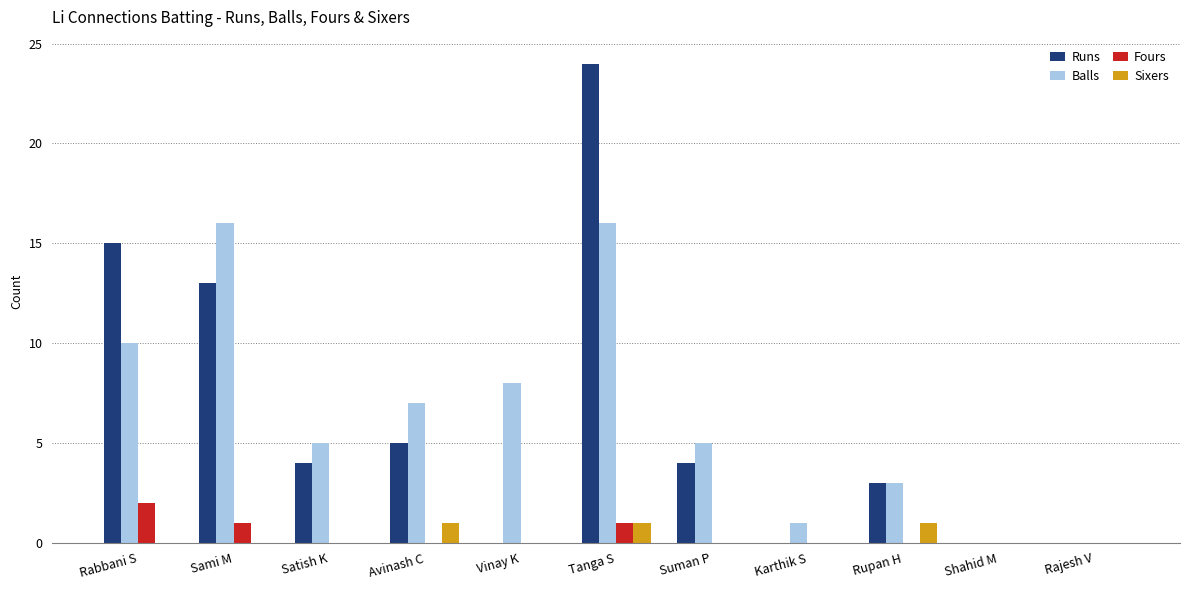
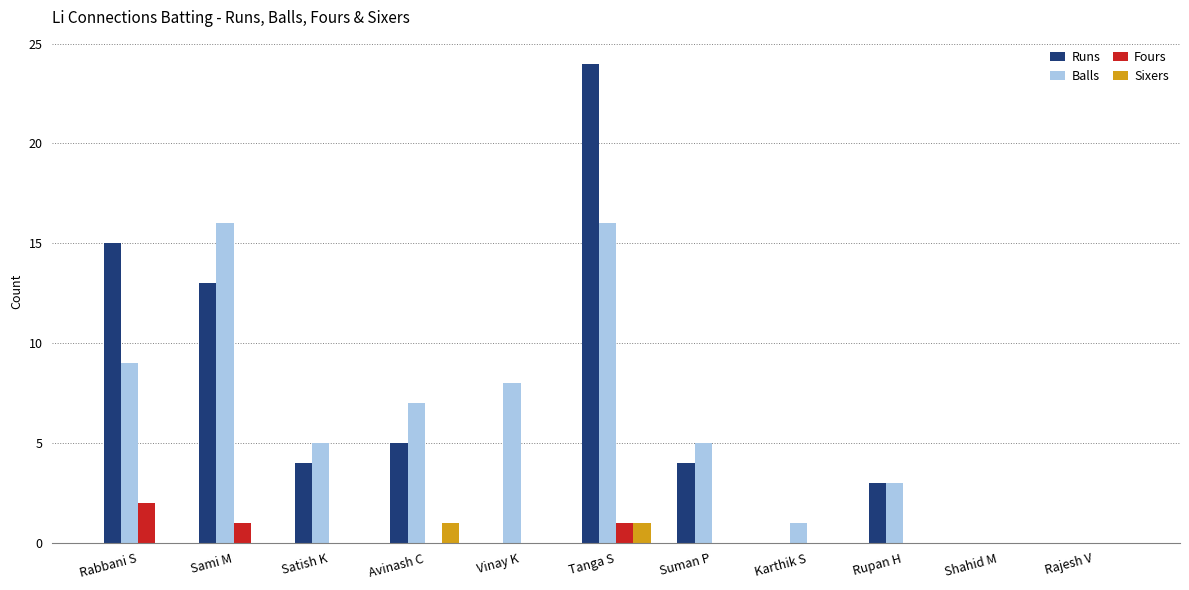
  {
    "Runs": {
      "Rabbani S": 15,
      "Sami M": 13,
      "Satish K": 4,
      "Avinash C": 5,
      "Vinay K": 0,
      "Tanga S": 24,
      "Suman P": 4,
      "Karthik S": 0,
      "Rupan H": 3,
      "Shahid M": 0,
      "Rajesh V": 0
    },
    "Balls": {
-     "Rabbani S": 10,
+     "Rabbani S": 9,
      "Sami M": 16,
      "Satish K": 5,
      "Avinash C": 7,
      "Vinay K": 8,
      "Tanga S": 16,
      "Suman P": 5,
      "Karthik S": 1,
      "Rupan H": 3,
      "Shahid M": 0,
      "Rajesh V": 0
    },
    "Fours": {
      "Rabbani S": 2,
      "Sami M": 1,
      "Satish K": 0,
      "Avinash C": 0,
      "Vinay K": 0,
      "Tanga S": 1,
      "Suman P": 0,
      "Karthik S": 0,
      "Rupan H": 0,
      "Shahid M": 0,
      "Rajesh V": 0
    },
    "Sixers": {
      "Rabbani S": 0,
      "Sami M": 0,
      "Satish K": 0,
      "Avinash C": 1,
      "Vinay K": 0,
      "Tanga S": 1,
      "Suman P": 0,
      "Karthik S": 0,
-     "Rupan H": 1,
+     "Rupan H": 0,
      "Shahid M": 0,
      "Rajesh V": 0
    }
  }
